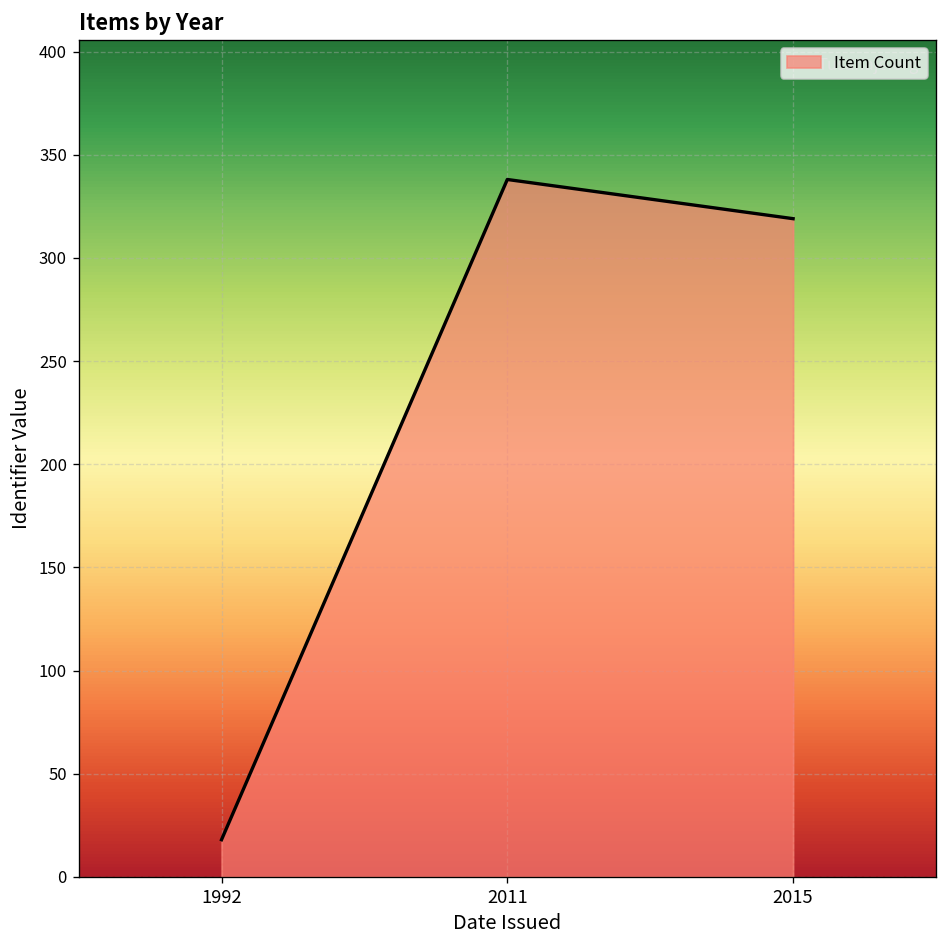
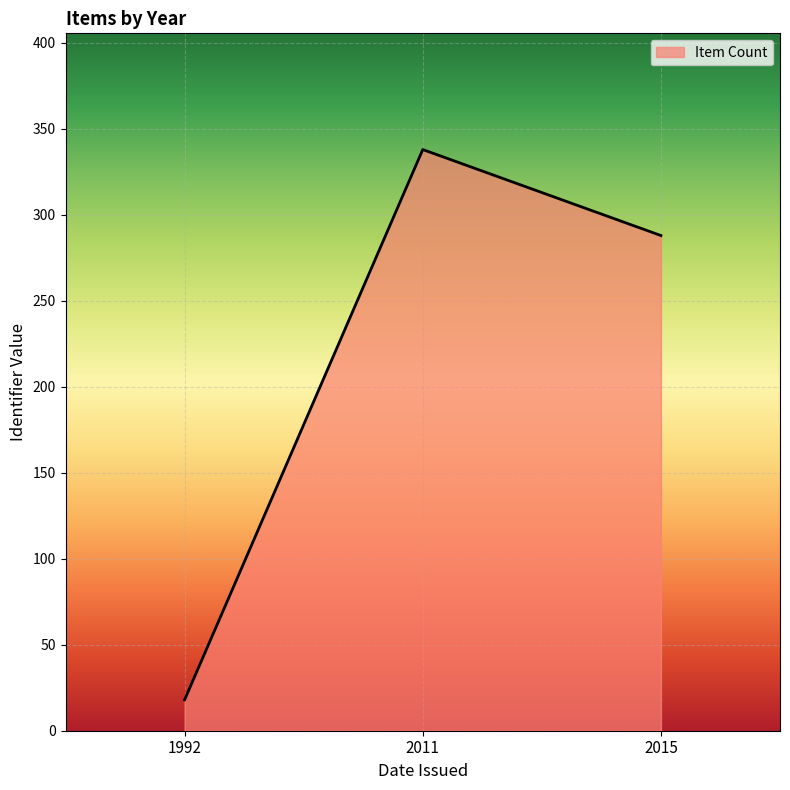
  {
    "1992": 18,
    "2011": 338,
-   "2015": 319
+   "2015": 288
  }
